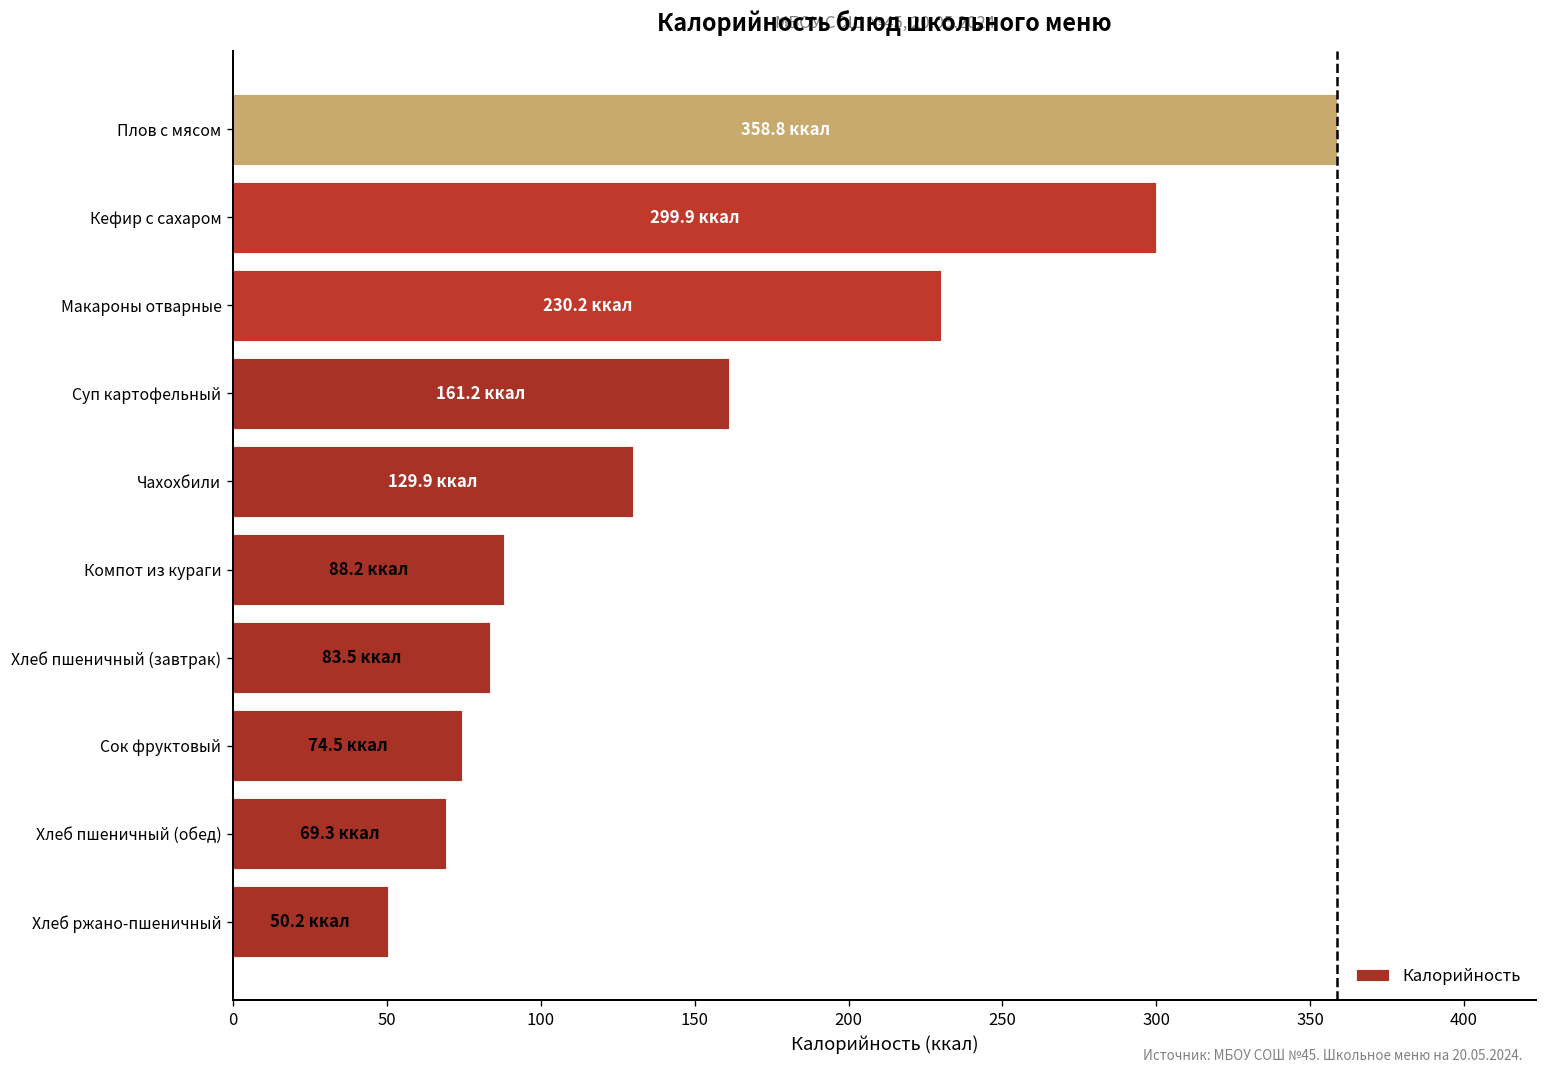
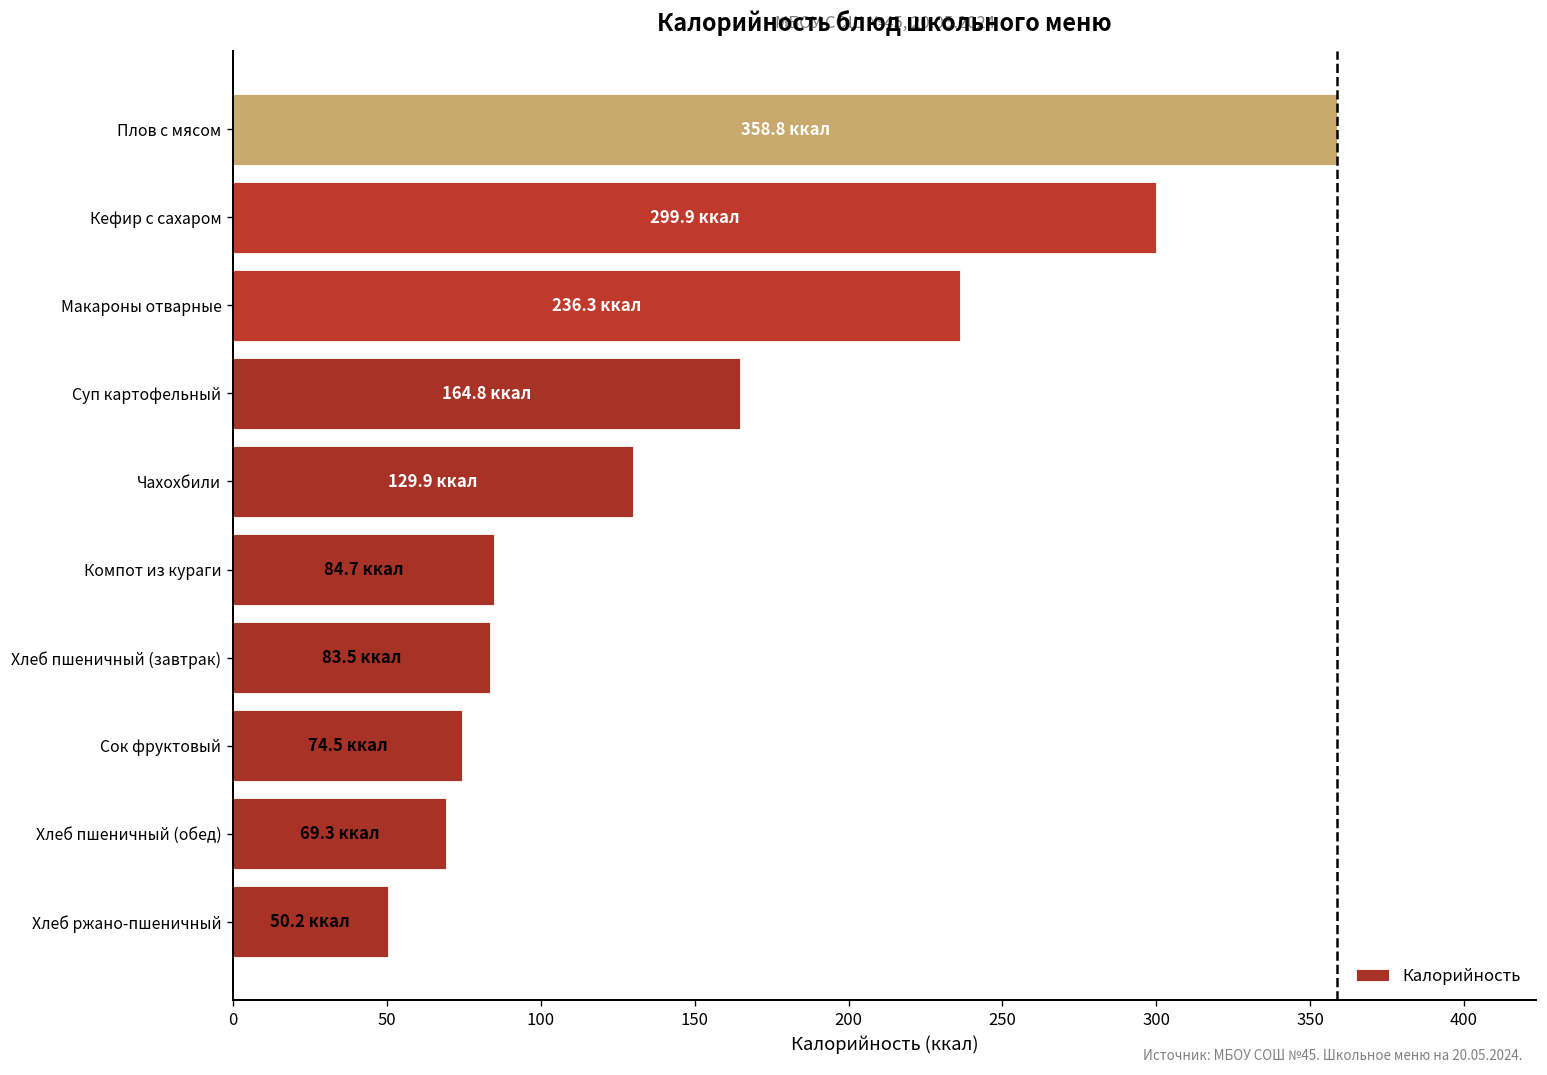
  {
    "Плов с мясом": 358.8,
    "Кефир с сахаром": 299.9,
-   "Макароны отварные": 230.2,
-   "Суп картофельный": 161.2,
+   "Макароны отварные": 236.3,
+   "Суп картофельный": 164.8,
    "Чахохбили": 129.9,
-   "Компот из кураги": 88.2,
+   "Компот из кураги": 84.7,
    "Хлеб пшеничный (завтрак)": 83.5,
    "Сок фруктовый": 74.5,
    "Хлеб пшеничный (обед)": 69.3,
    "Хлеб ржано-пшеничный": 50.2
  }
